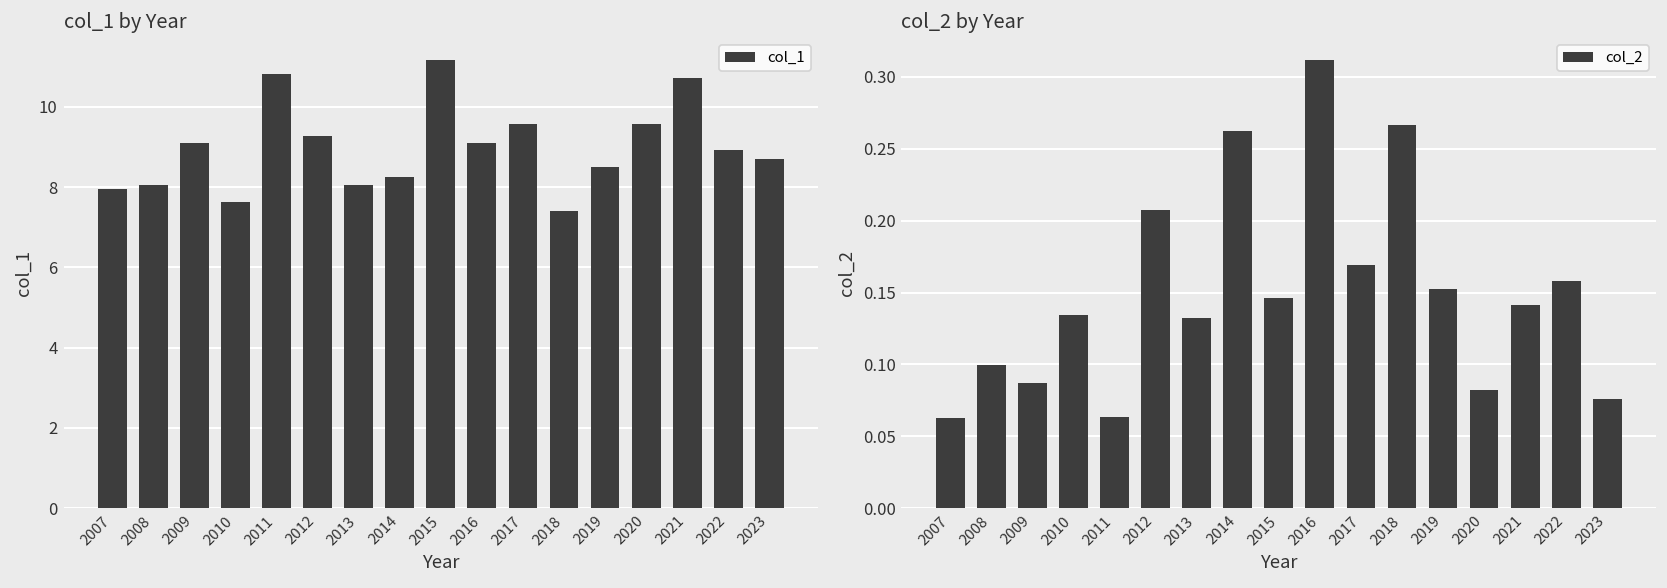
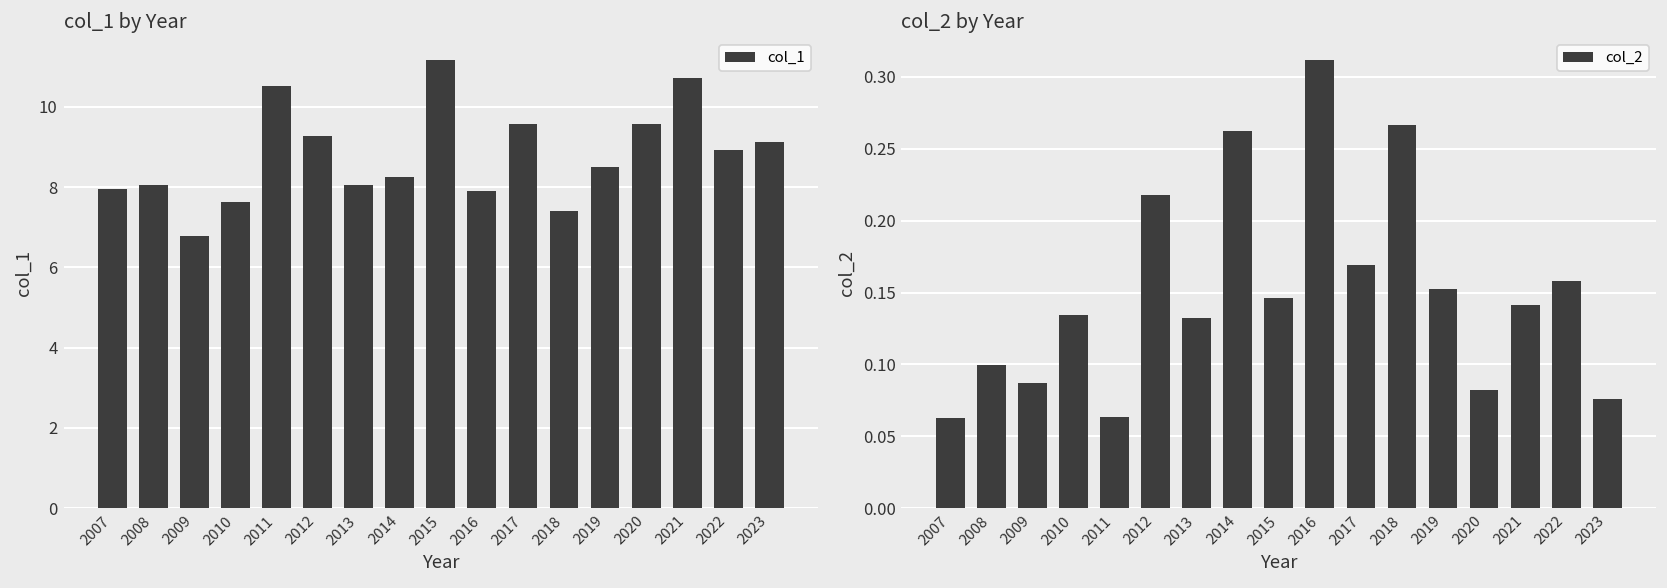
  {
    "col_1 by Year": {
      "2007": 8.0,
      "2008": 8.0,
-     "2009": 9.1,
+     "2009": 6.8,
      "2010": 7.6,
-     "2011": 10.8,
+     "2011": 10.5,
      "2012": 9.3,
      "2013": 8.0,
      "2014": 8.3,
      "2015": 11.2,
-     "2016": 9.1,
+     "2016": 7.9,
      "2017": 9.6,
      "2018": 7.4,
      "2019": 8.5,
      "2020": 9.6,
      "2021": 10.7,
      "2022": 8.9,
-     "2023": 8.7
+     "2023": 9.1
    },
    "col_2 by Year": {
      "2007": 0.063,
      "2008": 0.100,
      "2009": 0.087,
      "2010": 0.134,
      "2011": 0.064,
-     "2012": 0.208,
+     "2012": 0.218,
      "2013": 0.132,
      "2014": 0.263,
      "2015": 0.146,
      "2016": 0.312,
      "2017": 0.169,
      "2018": 0.267,
      "2019": 0.152,
      "2020": 0.082,
      "2021": 0.141,
      "2022": 0.158,
      "2023": 0.076
    }
  }
